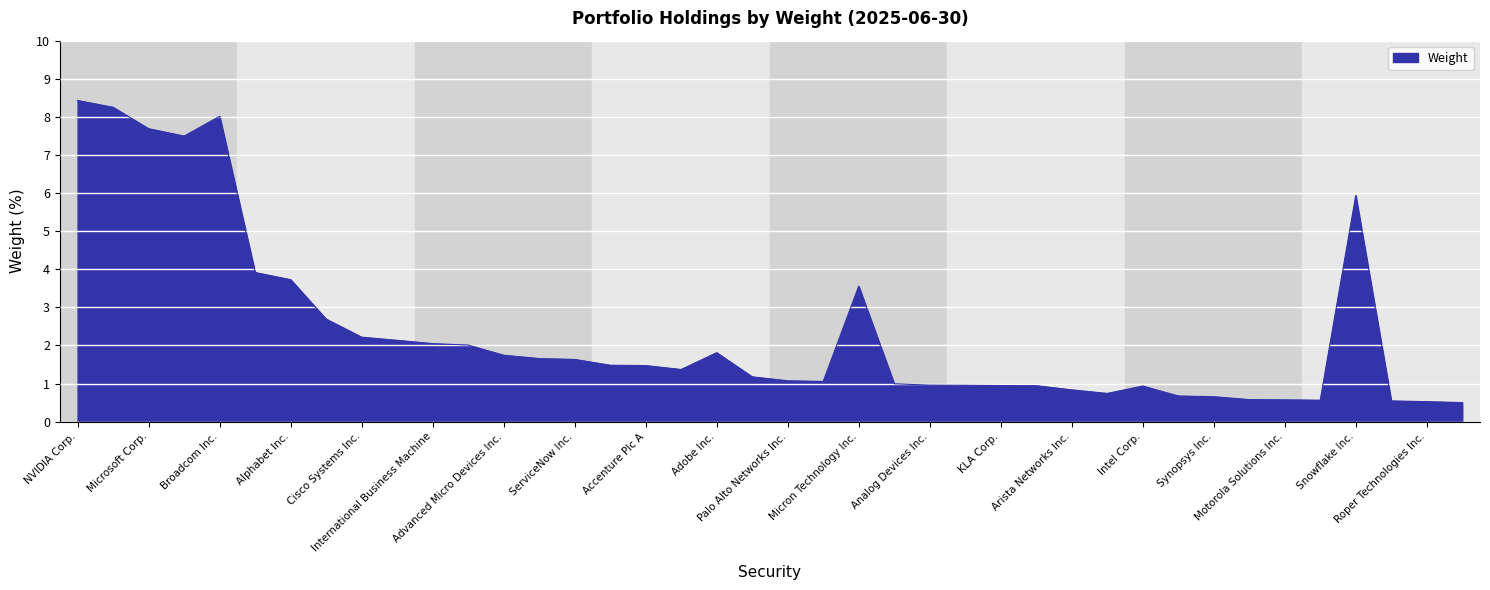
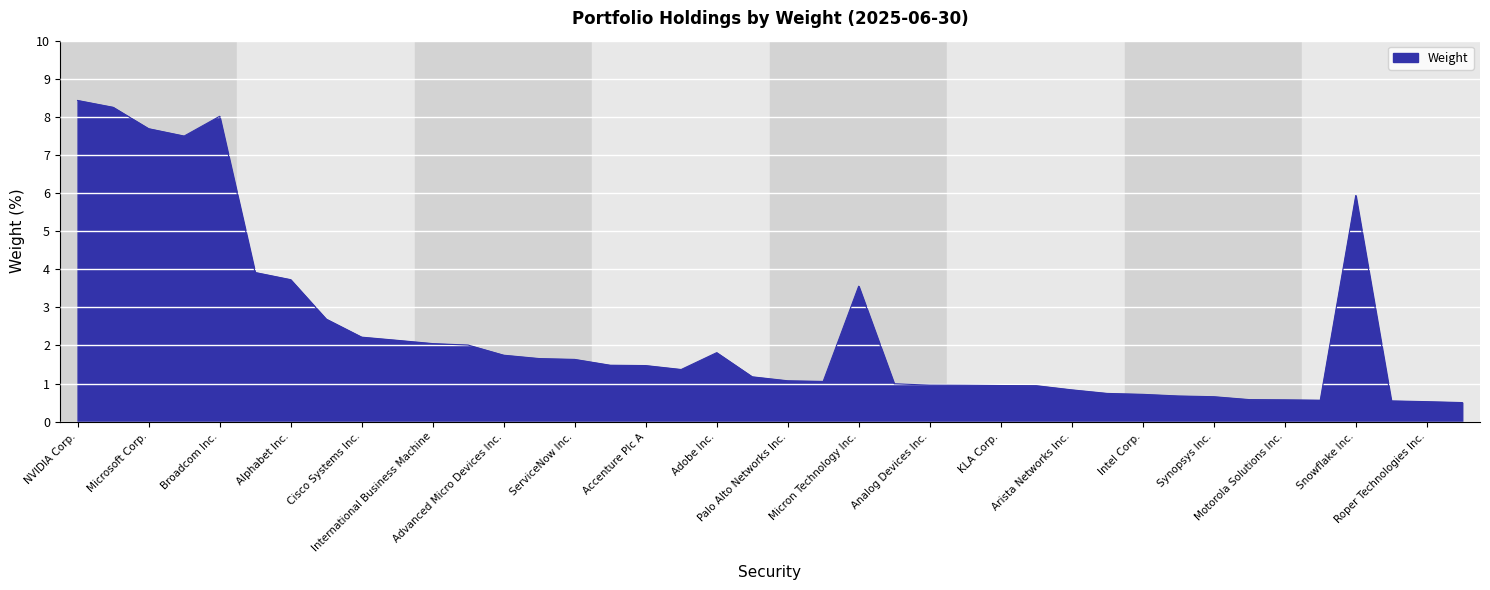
  {
    "NVIDIA Corp.": 8.4,
    "Microsoft Corp.": 7.7,
    "Broadcom Inc.": 8.0,
    "Alphabet Inc.": 3.7,
    "Cisco Systems Inc.": 2.2,
    "International Business Machine": 2.0,
    "Advanced Micro Devices Inc.": 1.7,
    "ServiceNow Inc.": 1.6,
    "Accenture Plc A": 1.5,
    "Adobe Inc.": 1.8,
    "Palo Alto Networks Inc.": 1.1,
    "Micron Technology Inc.": 3.6,
    "Analog Devices Inc.": 1.0,
    "KLA Corp.": 0.9,
    "Arista Networks Inc.": 0.8,
-   "Intel Corp.": 0.9,
+   "Intel Corp.": 0.7,
    "Synopsys Inc.": 0.7,
    "Motorola Solutions Inc.": 0.6,
    "Snowflake Inc.": 5.9,
    "Roper Technologies Inc.": 0.5
  }
